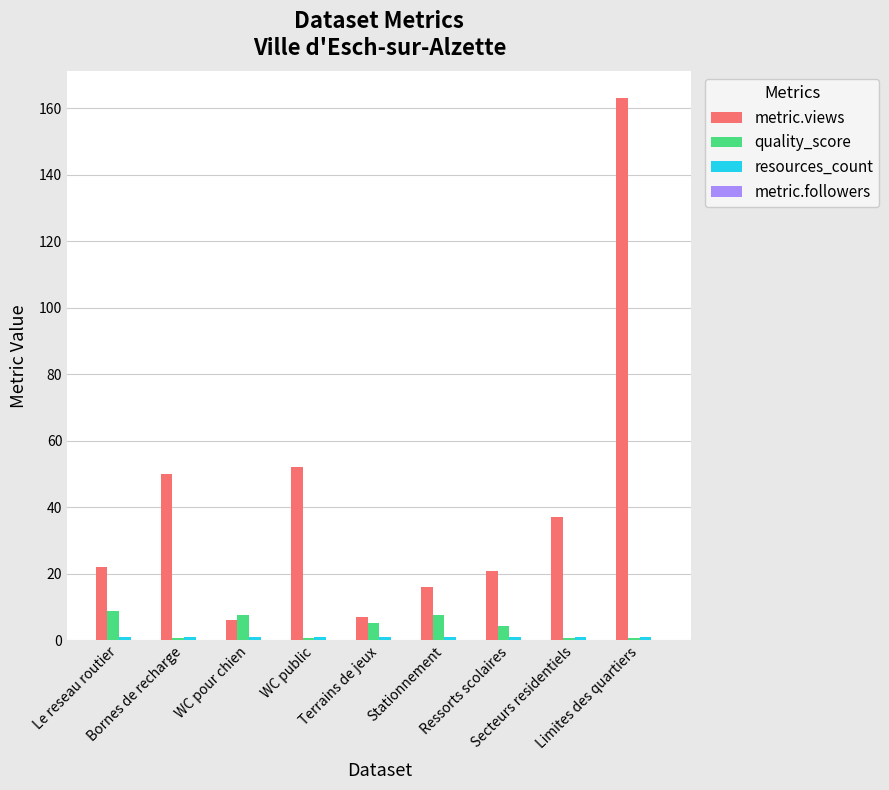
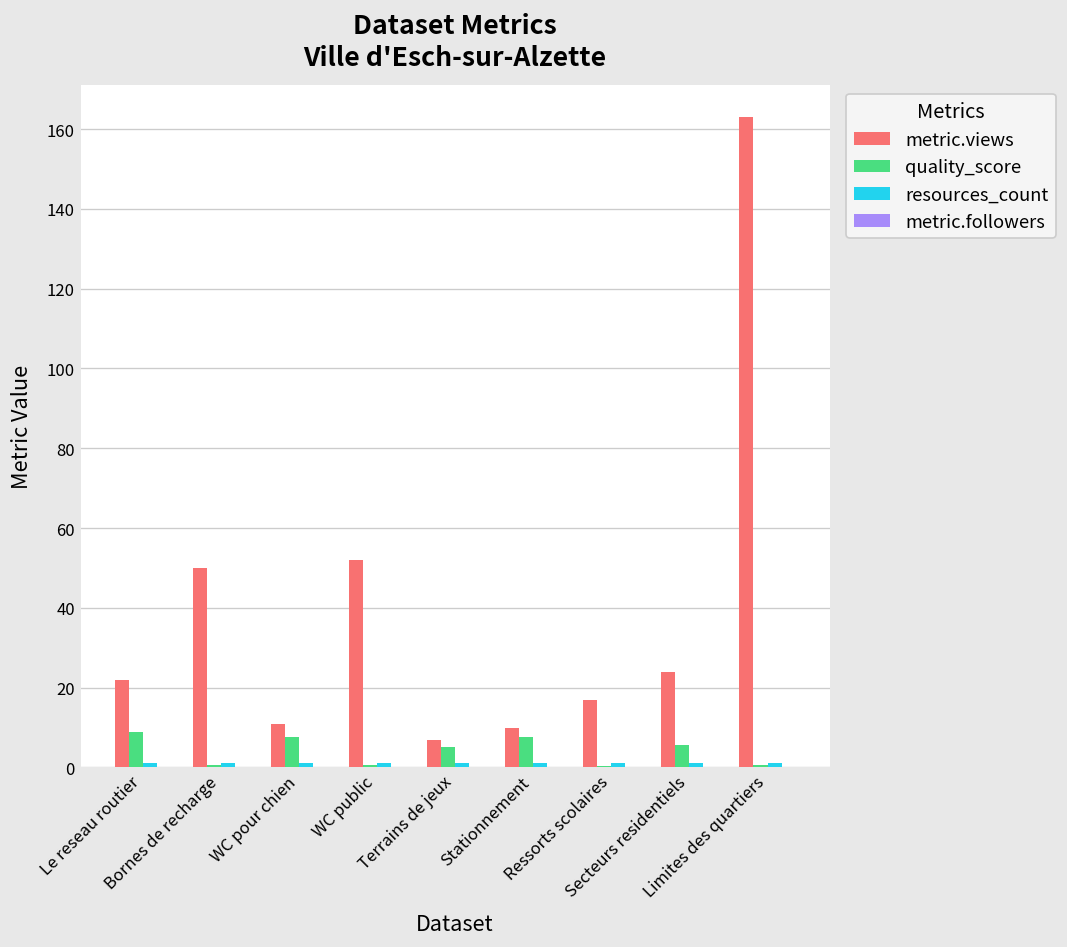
  {
    "metric.views": {
      "Le reseau routier": 22,
      "Bornes de recharge": 50,
-     "WC pour chien": 6,
+     "WC pour chien": 11,
      "WC public": 52,
      "Terrains de jeux": 7,
-     "Stationnement": 16,
-     "Ressorts scolaires": 21,
-     "Secteurs residentiels": 37,
+     "Stationnement": 10,
+     "Ressorts scolaires": 17,
+     "Secteurs residentiels": 24,
      "Limites des quartiers": 163
    },
    "quality_score": {
      "Le reseau routier": 9,
      "WC pour chien": 8,
      "Terrains de jeux": 5,
      "Stationnement": 8,
-     "Ressorts scolaires": 4,
-     "Secteurs residentiels": 1
+     "Ressorts scolaires": 0,
+     "Secteurs residentiels": 6
    },
    "resources_count": {
      "Le reseau routier": 1,
      "Bornes de recharge": 1,
      "WC pour chien": 1,
      "WC public": 1,
      "Terrains de jeux": 1,
      "Stationnement": 1,
      "Ressorts scolaires": 1,
      "Secteurs residentiels": 1,
      "Limites des quartiers": 1
    },
    "metric.followers": {
      "Le reseau routier": 0,
      "Bornes de recharge": 0,
      "WC pour chien": 0,
      "WC public": 0,
      "Terrains de jeux": 0,
      "Stationnement": 0,
      "Ressorts scolaires": 0,
      "Secteurs residentiels": 0,
      "Limites des quartiers": 0
    }
  }
